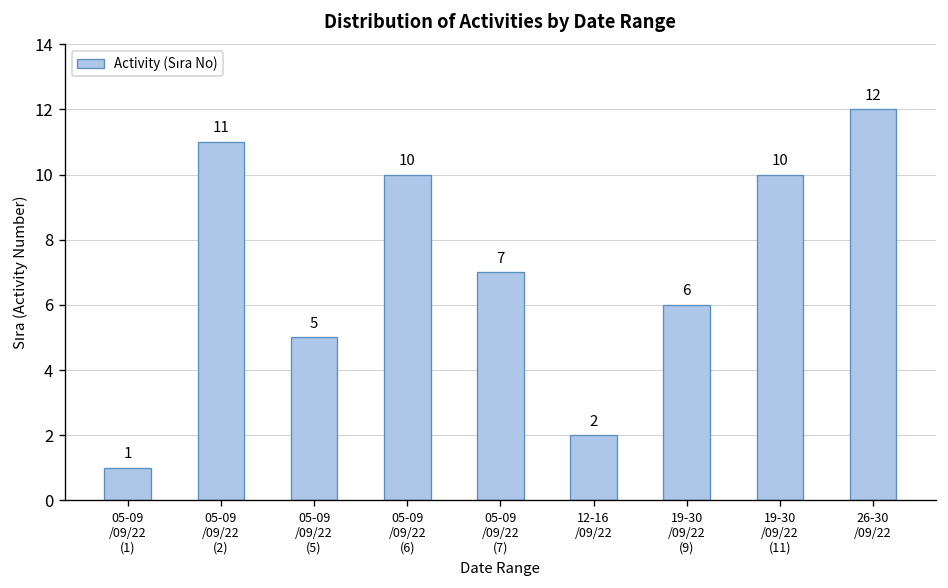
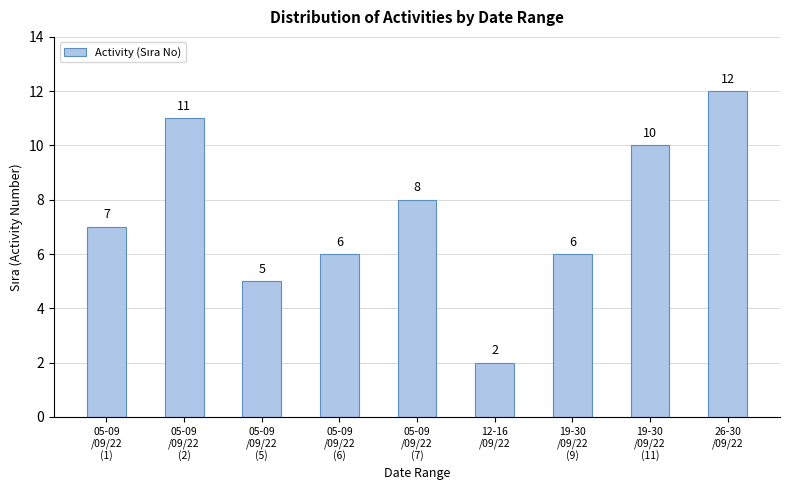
  {
-   "05-09 /09/22 (1)": 1,
+   "05-09 /09/22 (1)": 7,
    "05-09 /09/22 (2)": 11,
    "05-09 /09/22 (5)": 5,
-   "05-09 /09/22 (6)": 10,
-   "05-09 /09/22 (7)": 7,
+   "05-09 /09/22 (6)": 6,
+   "05-09 /09/22 (7)": 8,
    "12-16 /09/22": 2,
    "19-30 /09/22 (9)": 6,
    "19-30 /09/22 (11)": 10,
    "26-30 /09/22": 12
  }
